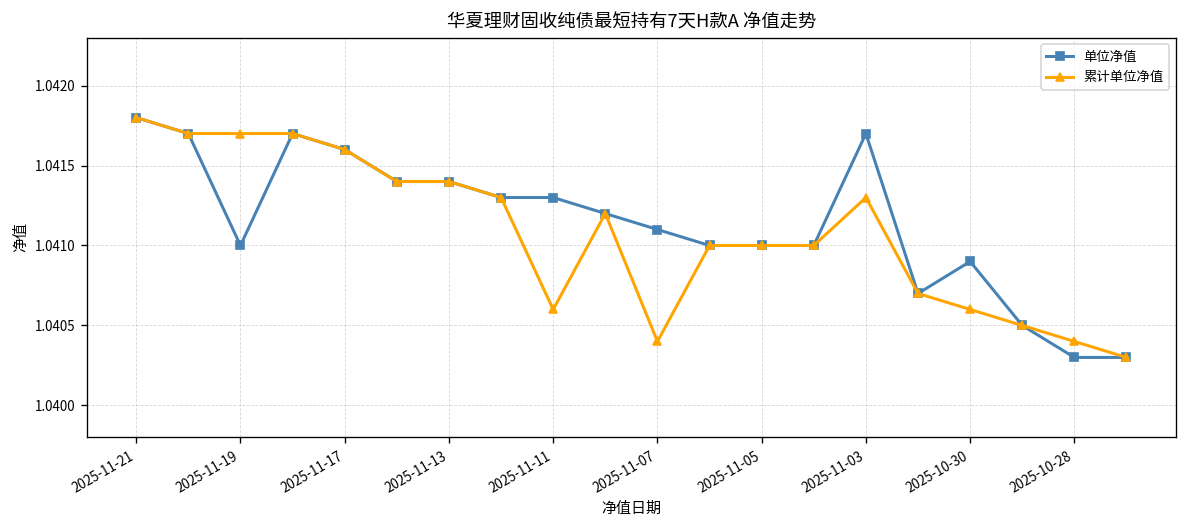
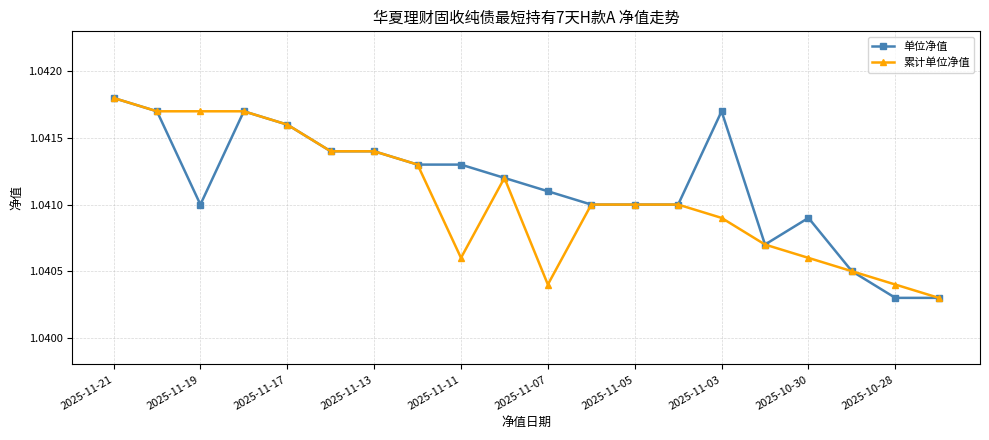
  {
    "单位净值": {
      "2025-11-19": 1.0410,
      "2025-11-11": 1.0413,
      "2025-11-07": 1.0411,
      "2025-11-03": 1.0417,
      "2025-10-30": 1.0409,
      "2025-10-28": 1.0403
    },
    "累计单位净值": {
      "2025-11-19": 1.0417,
      "2025-11-11": 1.0406,
      "2025-11-07": 1.0404,
-     "2025-11-03": 1.0413,
+     "2025-11-03": 1.0409,
      "2025-10-30": 1.0406,
      "2025-10-28": 1.0404
    }
  }
